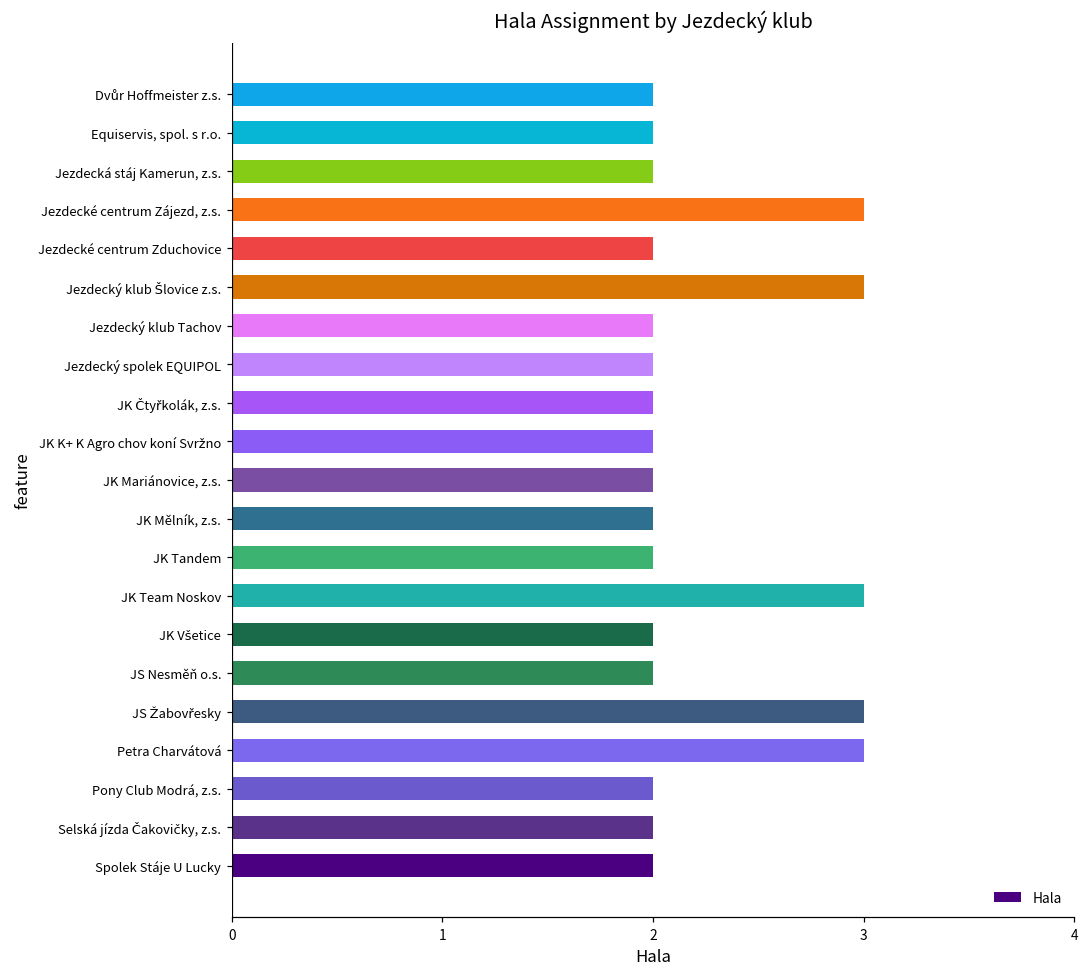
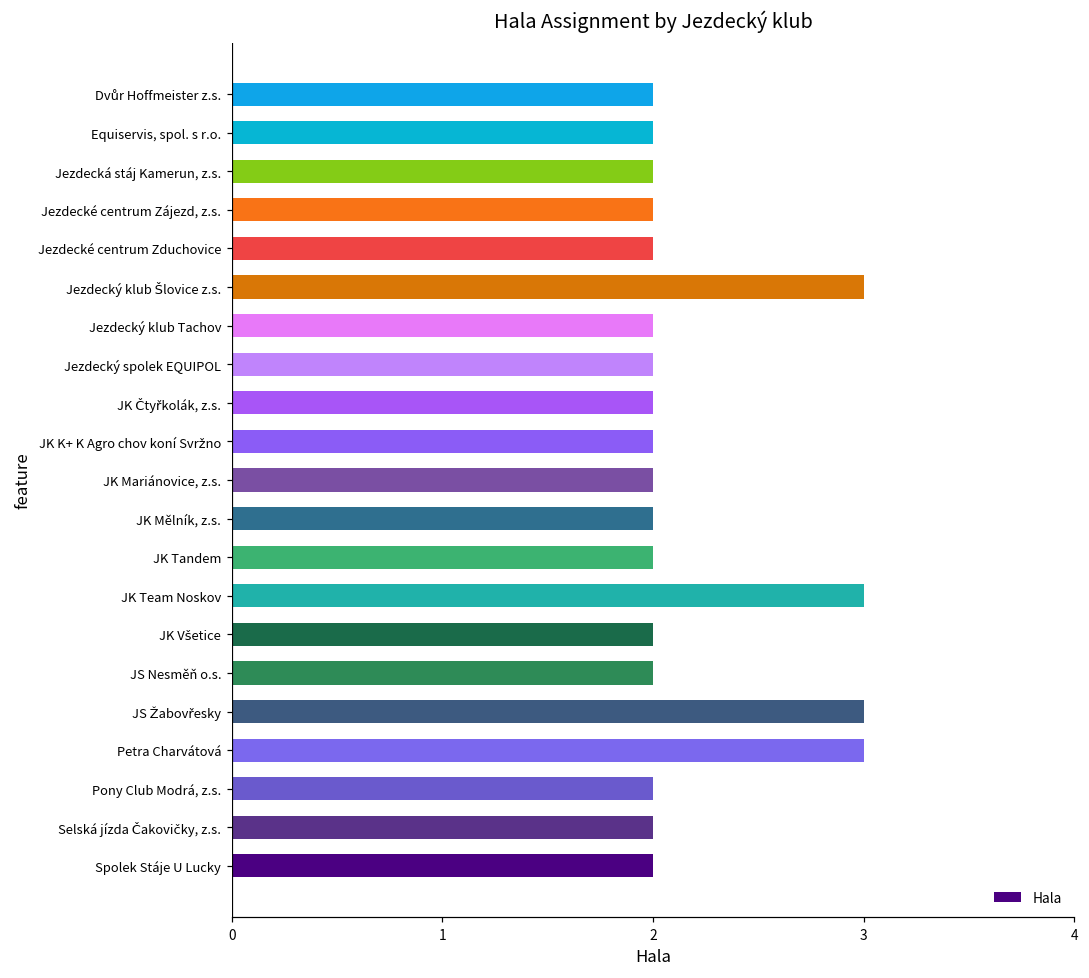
  {
    "Dvůr Hoffmeister z.s.": 2,
    "Equiservis, spol. s r.o.": 2,
    "Jezdecká stáj Kamerun, z.s.": 2,
-   "Jezdecké centrum Zájezd, z.s.": 3,
+   "Jezdecké centrum Zájezd, z.s.": 2,
    "Jezdecké centrum Zduchovice": 2,
    "Jezdecký klub Šlovice z.s.": 3,
    "Jezdecký klub Tachov": 2,
    "Jezdecký spolek EQUIPOL": 2,
    "JK Čtyřkolák, z.s.": 2,
    "JK K+ K Agro chov koní Svržno": 2,
    "JK Mariánovice, z.s.": 2,
    "JK Mělník, z.s.": 2,
    "JK Tandem": 2,
    "JK Team Noskov": 3,
    "JK Všetice": 2,
    "JS Nesměň o.s.": 2,
    "JS Žabovřesky": 3,
    "Petra Charvátová": 3,
    "Pony Club Modrá, z.s.": 2,
    "Selská jízda Čakovičky, z.s.": 2,
    "Spolek Stáje U Lucky": 2
  }
